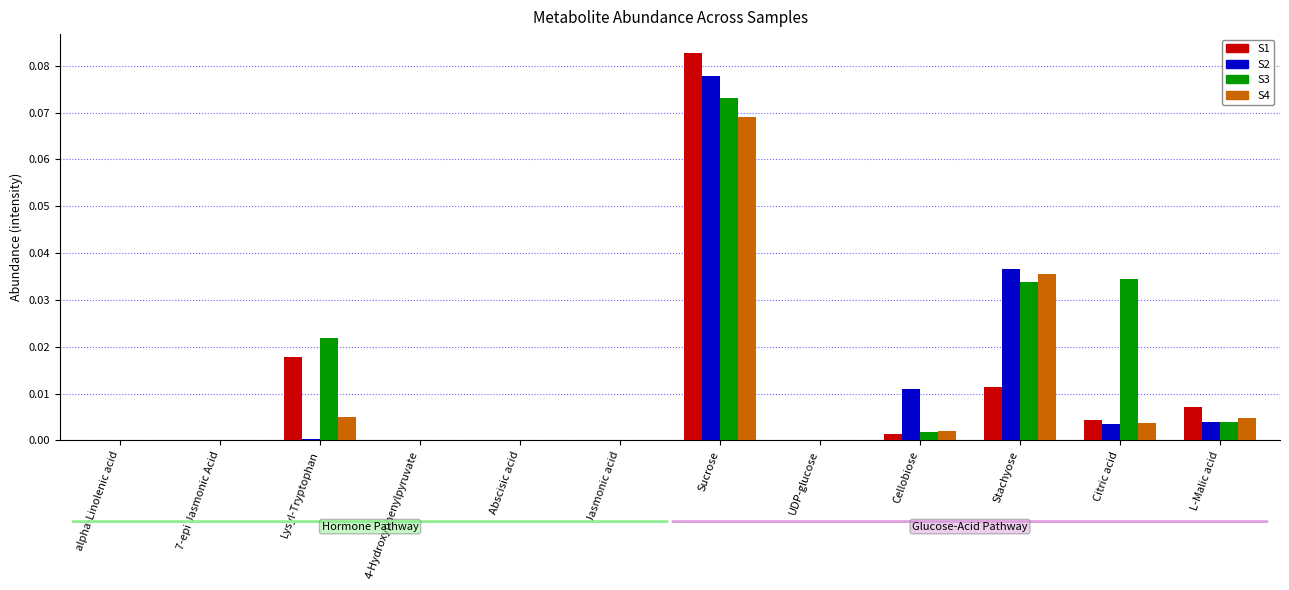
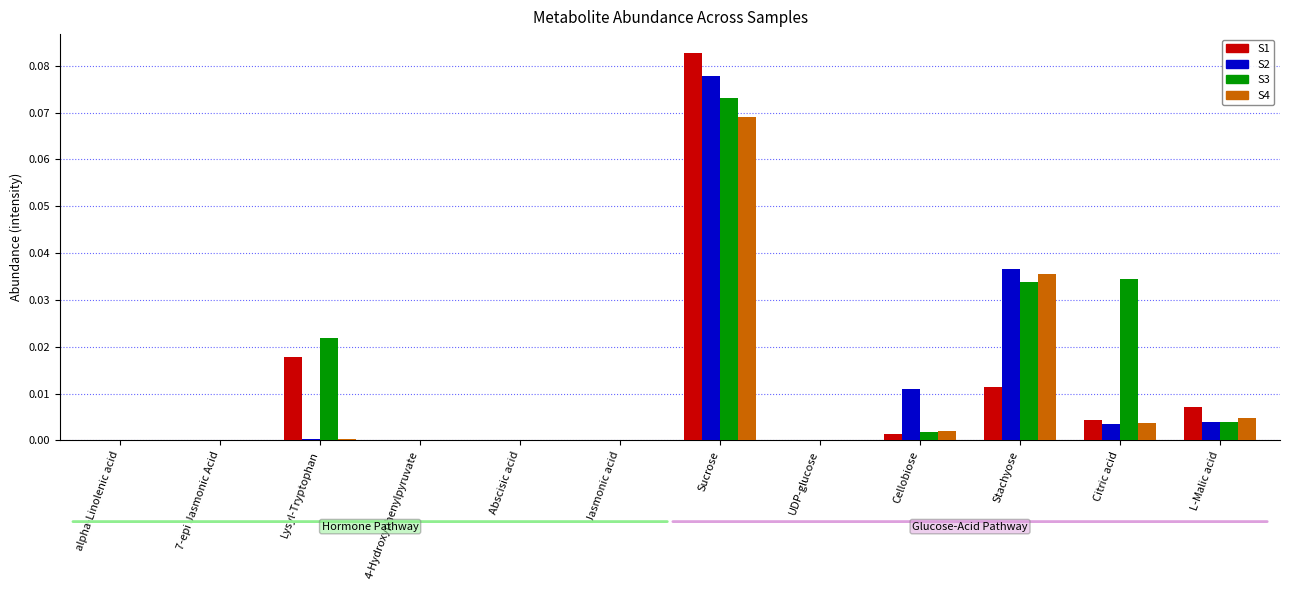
  {
    "S1": {
      "Lysyl-Tryptophan": 0.018,
      "Sucrose": 0.083,
      "Cellobiose": 0.001,
      "Stachyose": 0.011,
      "Citric acid": 0.004,
      "L-Malic acid": 0.007
    },
    "S2": {
      "Sucrose": 0.078,
      "Cellobiose": 0.011,
      "Stachyose": 0.037,
      "Citric acid": 0.003,
      "L-Malic acid": 0.004
    },
    "S3": {
      "Lysyl-Tryptophan": 0.022,
      "Sucrose": 0.073,
      "Cellobiose": 0.002,
      "Stachyose": 0.034,
      "Citric acid": 0.034,
      "L-Malic acid": 0.004
    },
    "S4": {
-     "Lysyl-Tryptophan": 0.005,
+     "Lysyl-Tryptophan": 0.000,
      "Sucrose": 0.069,
      "Cellobiose": 0.002,
      "Stachyose": 0.036,
      "Citric acid": 0.004,
      "L-Malic acid": 0.005
    }
  }
